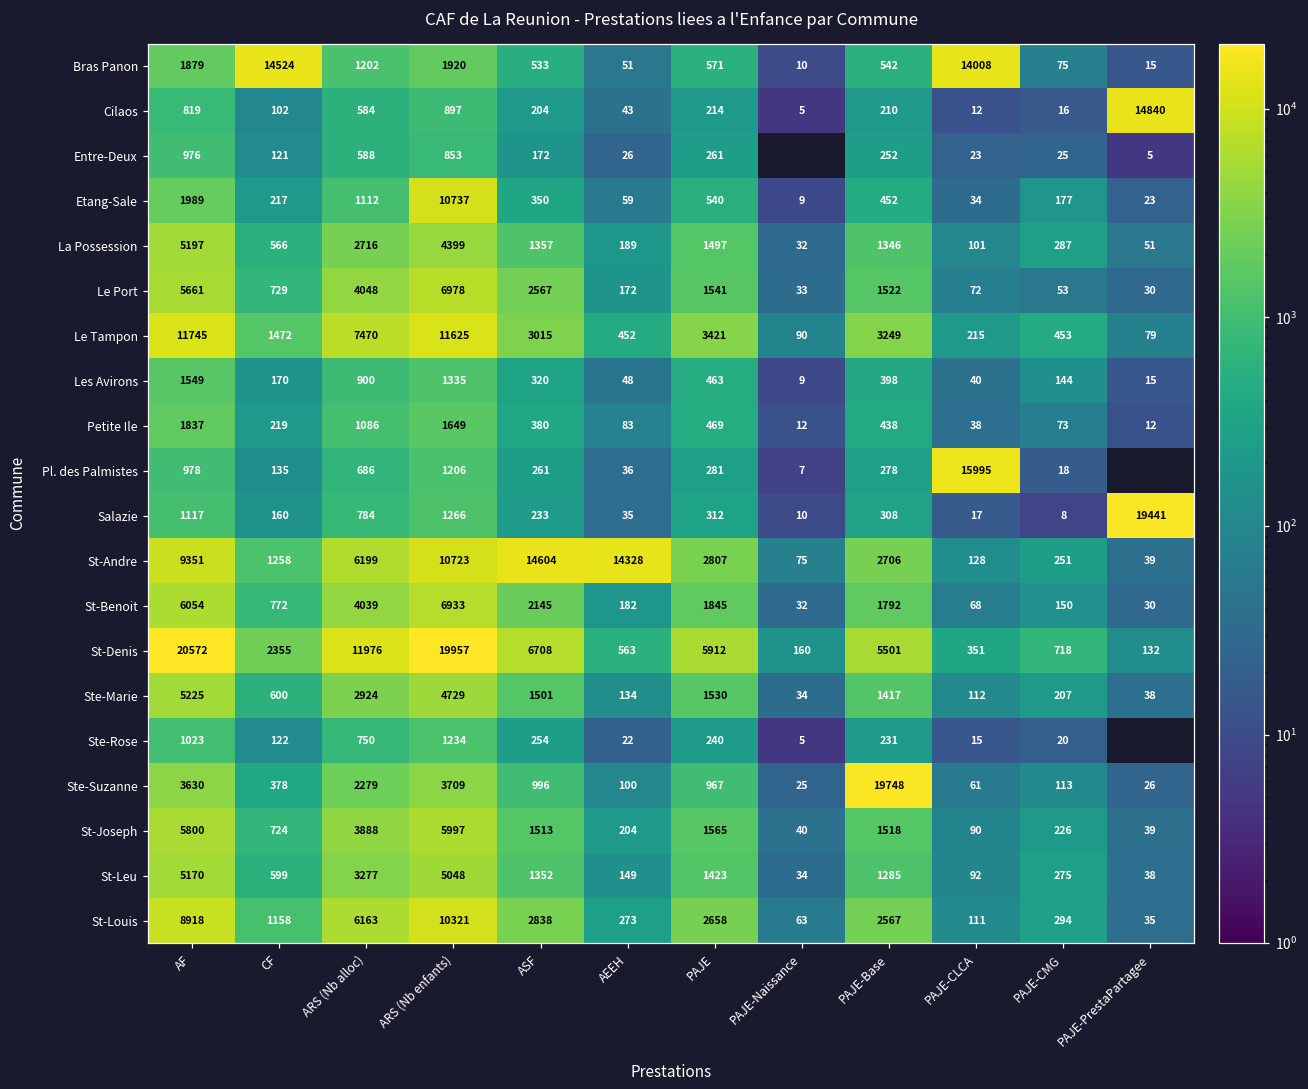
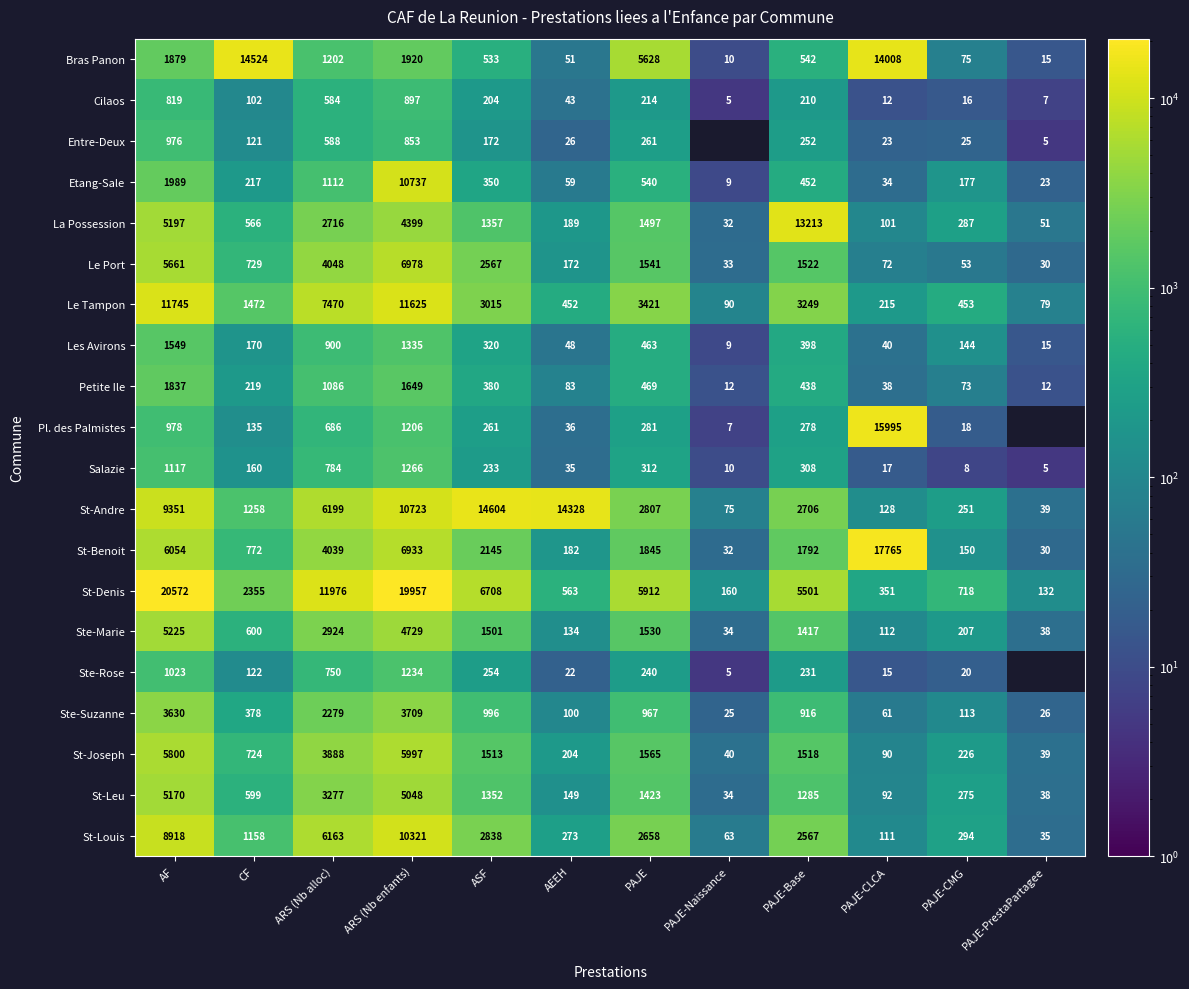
  {
    "Bras Panon": {
      "AF": 1879,
      "CF": 14524,
      "ARS (Nb alloc)": 1202,
      "ARS (Nb enfants)": 1920,
      "ASF": 533,
      "AEEH": 51,
-     "PAJE": 571,
+     "PAJE": 5628,
      "PAJE-Naissance": 10,
      "PAJE-Base": 542,
      "PAJE-CLCA": 14008,
      "PAJE-CMG": 75,
      "PAJE-PrestaPartagee": 15
    },
    "Cilaos": {
      "AF": 819,
      "CF": 102,
      "ARS (Nb alloc)": 584,
      "ARS (Nb enfants)": 897,
      "ASF": 204,
      "AEEH": 43,
      "PAJE": 214,
      "PAJE-Naissance": 5,
      "PAJE-Base": 210,
      "PAJE-CLCA": 12,
      "PAJE-CMG": 16,
-     "PAJE-PrestaPartagee": 14840
+     "PAJE-PrestaPartagee": 7
    },
    "La Possession": {
      "AF": 5197,
      "CF": 566,
      "ARS (Nb alloc)": 2716,
      "ARS (Nb enfants)": 4399,
      "ASF": 1357,
      "AEEH": 189,
      "PAJE": 1497,
      "PAJE-Naissance": 32,
-     "PAJE-Base": 1346,
+     "PAJE-Base": 13213,
      "PAJE-CLCA": 101,
      "PAJE-CMG": 287,
      "PAJE-PrestaPartagee": 51
    },
    "Salazie": {
      "AF": 1117,
      "CF": 160,
      "ARS (Nb alloc)": 784,
      "ARS (Nb enfants)": 1266,
      "ASF": 233,
      "AEEH": 35,
      "PAJE": 312,
      "PAJE-Naissance": 10,
      "PAJE-Base": 308,
      "PAJE-CLCA": 17,
      "PAJE-CMG": 8,
-     "PAJE-PrestaPartagee": 19441
+     "PAJE-PrestaPartagee": 5
    },
    "St-Benoit": {
      "AF": 6054,
      "CF": 772,
      "ARS (Nb alloc)": 4039,
      "ARS (Nb enfants)": 6933,
      "ASF": 2145,
      "AEEH": 182,
      "PAJE": 1845,
      "PAJE-Naissance": 32,
      "PAJE-Base": 1792,
-     "PAJE-CLCA": 68,
+     "PAJE-CLCA": 17765,
      "PAJE-CMG": 150,
      "PAJE-PrestaPartagee": 30
    },
    "Ste-Suzanne": {
      "AF": 3630,
      "CF": 378,
      "ARS (Nb alloc)": 2279,
      "ARS (Nb enfants)": 3709,
      "ASF": 996,
      "AEEH": 100,
      "PAJE": 967,
      "PAJE-Naissance": 25,
-     "PAJE-Base": 19748,
+     "PAJE-Base": 916,
      "PAJE-CLCA": 61,
      "PAJE-CMG": 113,
      "PAJE-PrestaPartagee": 26
    }
  }
